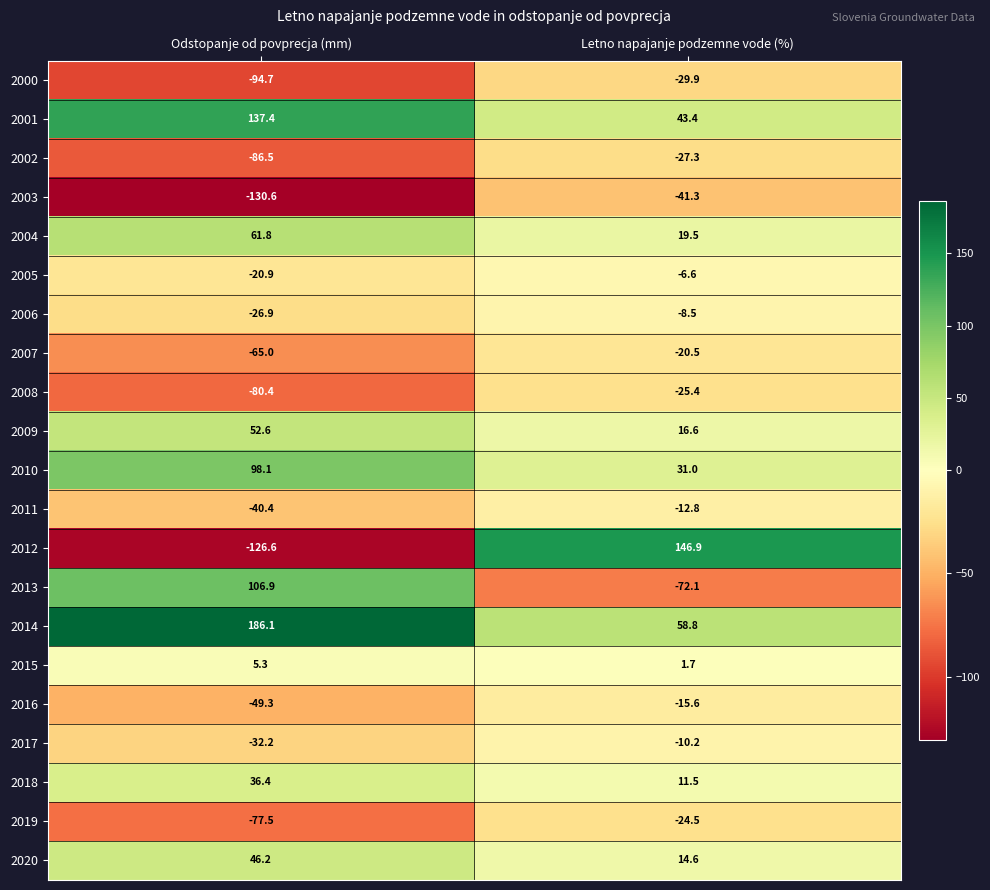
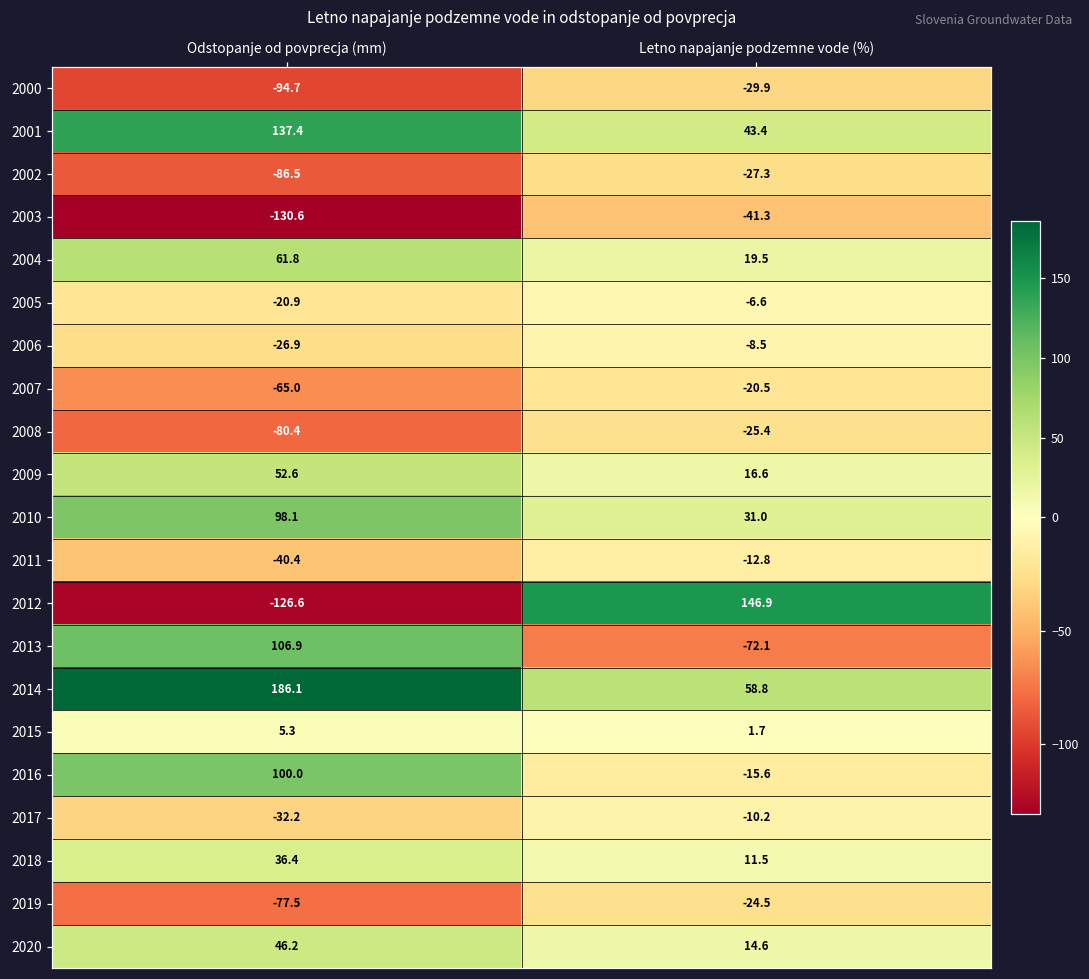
  {
    "2000": {
      "Odstopanje od povprecja (mm)": -94.7,
      "Letno napajanje podzemne vode (%)": -29.9
    },
    "2001": {
      "Odstopanje od povprecja (mm)": 137.4,
      "Letno napajanje podzemne vode (%)": 43.4
    },
    "2002": {
      "Odstopanje od povprecja (mm)": -86.5,
      "Letno napajanje podzemne vode (%)": -27.3
    },
    "2003": {
      "Odstopanje od povprecja (mm)": -130.6,
      "Letno napajanje podzemne vode (%)": -41.3
    },
    "2004": {
      "Odstopanje od povprecja (mm)": 61.8,
      "Letno napajanje podzemne vode (%)": 19.5
    },
    "2005": {
      "Odstopanje od povprecja (mm)": -20.9,
      "Letno napajanje podzemne vode (%)": -6.6
    },
    "2006": {
      "Odstopanje od povprecja (mm)": -26.9,
      "Letno napajanje podzemne vode (%)": -8.5
    },
    "2007": {
      "Odstopanje od povprecja (mm)": -65.0,
      "Letno napajanje podzemne vode (%)": -20.5
    },
    "2008": {
      "Odstopanje od povprecja (mm)": -80.4,
      "Letno napajanje podzemne vode (%)": -25.4
    },
    "2009": {
      "Odstopanje od povprecja (mm)": 52.6,
      "Letno napajanje podzemne vode (%)": 16.6
    },
    "2010": {
      "Odstopanje od povprecja (mm)": 98.1,
      "Letno napajanje podzemne vode (%)": 31.0
    },
    "2011": {
      "Odstopanje od povprecja (mm)": -40.4,
      "Letno napajanje podzemne vode (%)": -12.8
    },
    "2012": {
      "Odstopanje od povprecja (mm)": -126.6,
      "Letno napajanje podzemne vode (%)": 146.9
    },
    "2013": {
      "Odstopanje od povprecja (mm)": 106.9,
      "Letno napajanje podzemne vode (%)": -72.1
    },
    "2014": {
      "Odstopanje od povprecja (mm)": 186.1,
      "Letno napajanje podzemne vode (%)": 58.8
    },
    "2015": {
      "Odstopanje od povprecja (mm)": 5.3,
      "Letno napajanje podzemne vode (%)": 1.7
    },
    "2016": {
-     "Odstopanje od povprecja (mm)": -49.3,
+     "Odstopanje od povprecja (mm)": 100.0,
      "Letno napajanje podzemne vode (%)": -15.6
    },
    "2017": {
      "Odstopanje od povprecja (mm)": -32.2,
      "Letno napajanje podzemne vode (%)": -10.2
    },
    "2018": {
      "Odstopanje od povprecja (mm)": 36.4,
      "Letno napajanje podzemne vode (%)": 11.5
    },
    "2019": {
      "Odstopanje od povprecja (mm)": -77.5,
      "Letno napajanje podzemne vode (%)": -24.5
    },
    "2020": {
      "Odstopanje od povprecja (mm)": 46.2,
      "Letno napajanje podzemne vode (%)": 14.6
    }
  }
